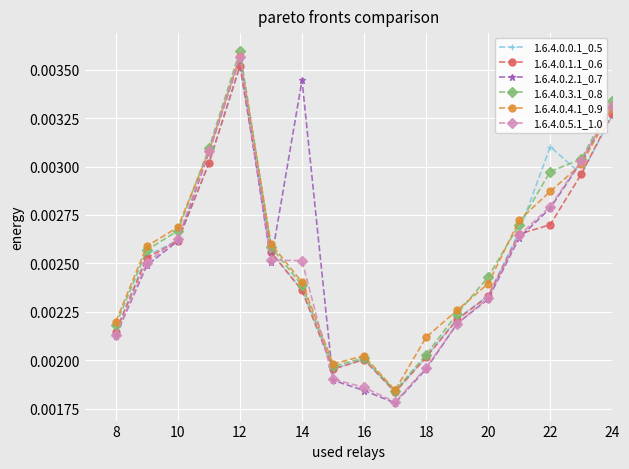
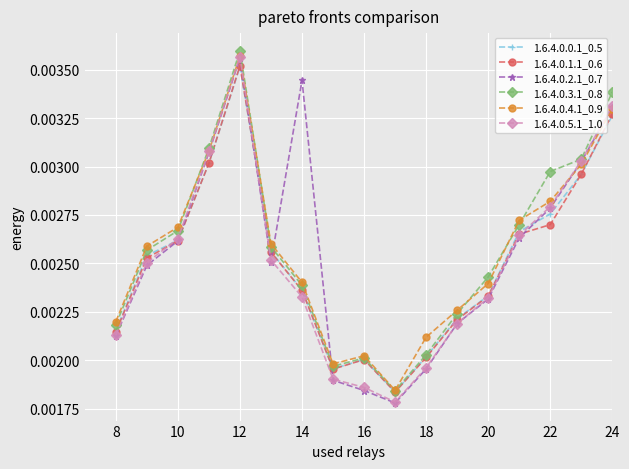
  {
    "1.6.4.0.0.1_0.5": {
-     "22": 0.00310
+     "22": 0.00275
    },
    "1.6.4.0.1.1_0.6": {
      "22": 0.00270
    },
    "1.6.4.0.2.1_0.7": {
      "14": 0.00344,
      "16": 0.00184
    },
    "1.6.4.0.3.1_0.8": {
      "8": 0.00218,
      "10": 0.00267,
      "12": 0.00360,
      "14": 0.00239,
      "20": 0.00243,
      "22": 0.00297,
-     "24": 0.00334
+     "24": 0.00338
    },
    "1.6.4.0.4.1_0.9": {
      "8": 0.00220,
      "10": 0.00269,
      "14": 0.00240,
      "18": 0.00212,
      "20": 0.00240,
-     "22": 0.00287
+     "22": 0.00282
    },
    "1.6.4.0.5.1_1.0": {
-     "14": 0.00251,
+     "14": 0.00233,
      "16": 0.00186
    }
  }
